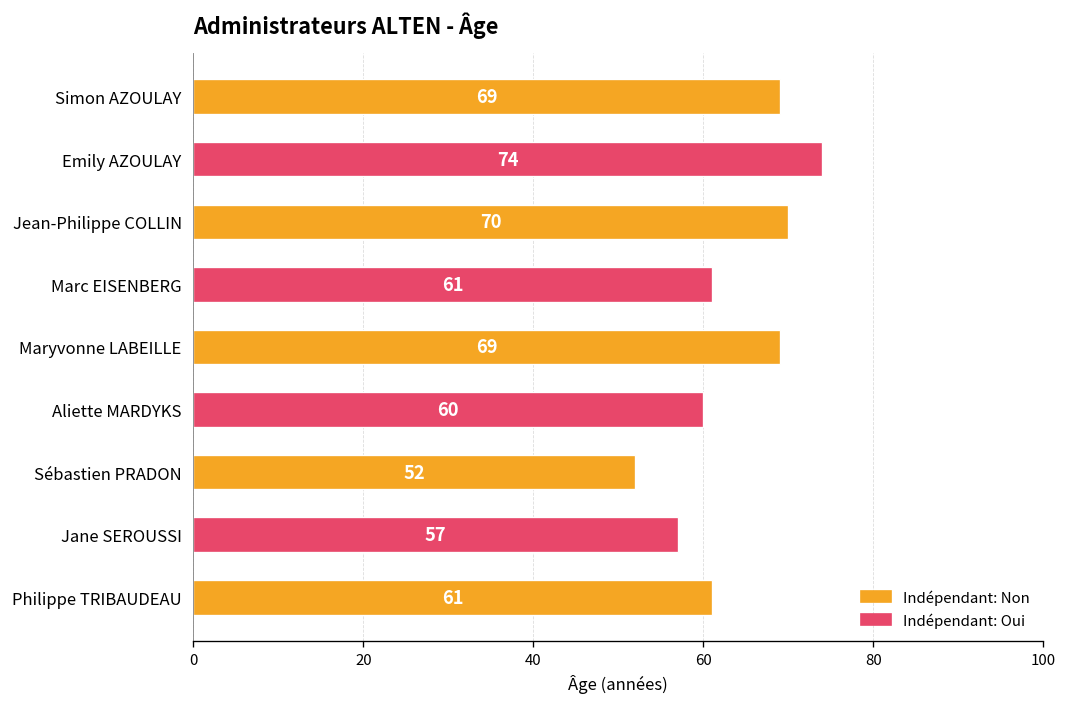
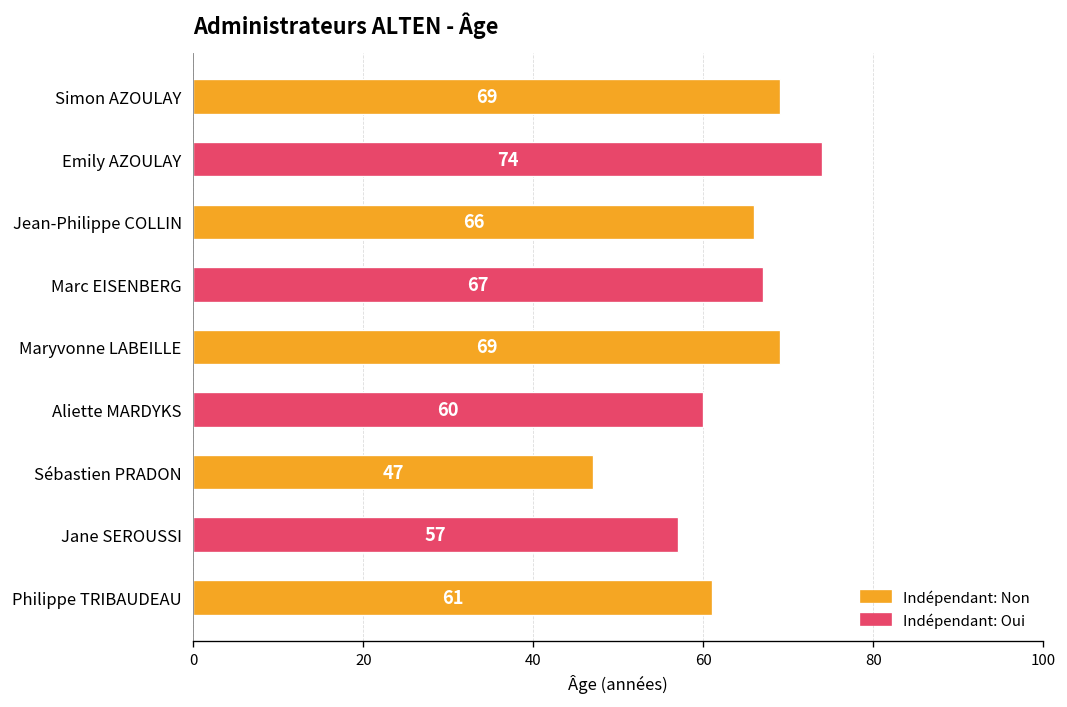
  {
    "Simon AZOULAY": 69,
    "Emily AZOULAY": 74,
-   "Jean-Philippe COLLIN": 70,
-   "Marc EISENBERG": 61,
+   "Jean-Philippe COLLIN": 66,
+   "Marc EISENBERG": 67,
    "Maryvonne LABEILLE": 69,
    "Aliette MARDYKS": 60,
-   "Sébastien PRADON": 52,
+   "Sébastien PRADON": 47,
    "Jane SEROUSSI": 57,
    "Philippe TRIBAUDEAU": 61
  }
